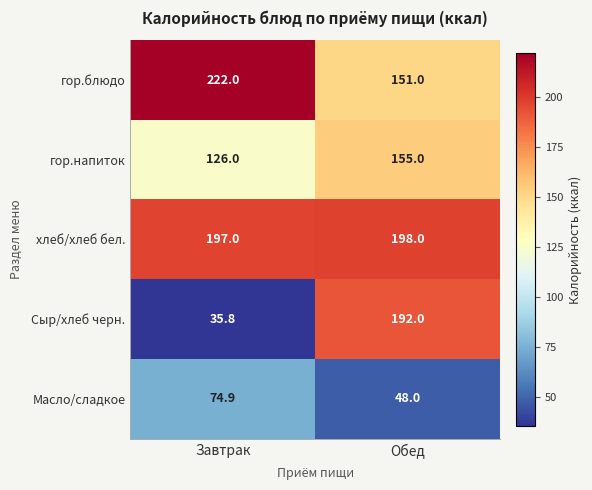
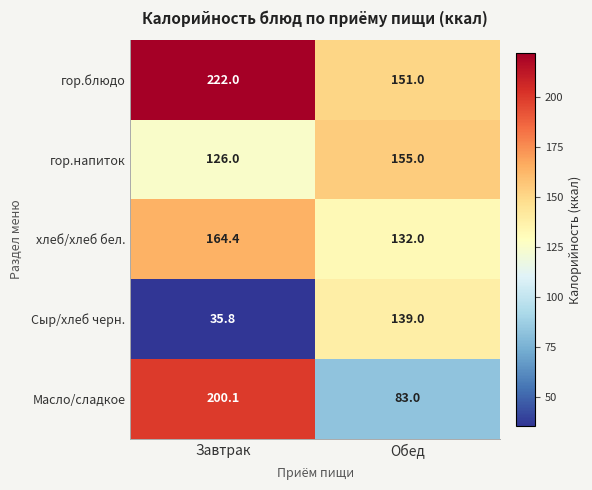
  {
    "гор.блюдо": {
      "Завтрак": 222.0,
      "Обед": 151.0
    },
    "гор.напиток": {
      "Завтрак": 126.0,
      "Обед": 155.0
    },
    "хлеб/хлеб бел.": {
-     "Завтрак": 197.0,
-     "Обед": 198.0
+     "Завтрак": 164.4,
+     "Обед": 132.0
    },
    "Сыр/хлеб черн.": {
      "Завтрак": 35.8,
-     "Обед": 192.0
+     "Обед": 139.0
    },
    "Масло/сладкое": {
-     "Завтрак": 74.9,
-     "Обед": 48.0
+     "Завтрак": 200.1,
+     "Обед": 83.0
    }
  }
